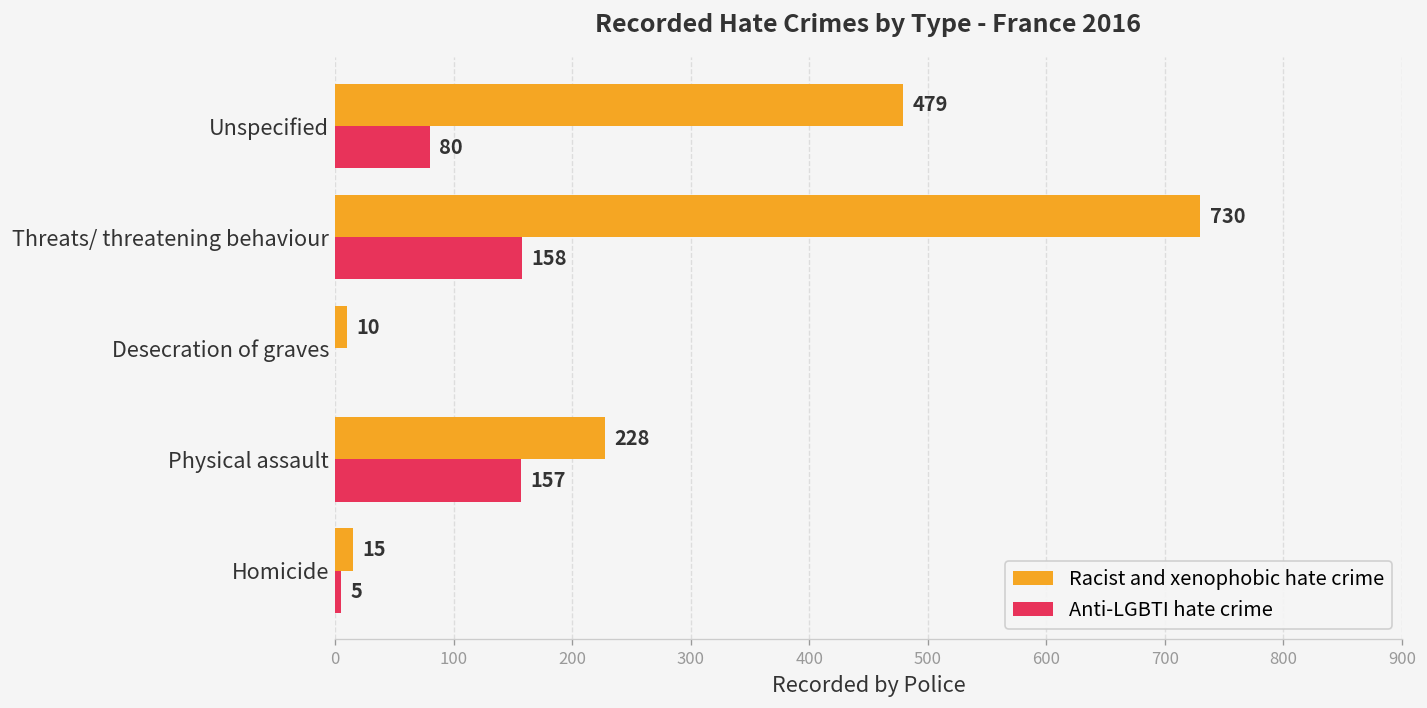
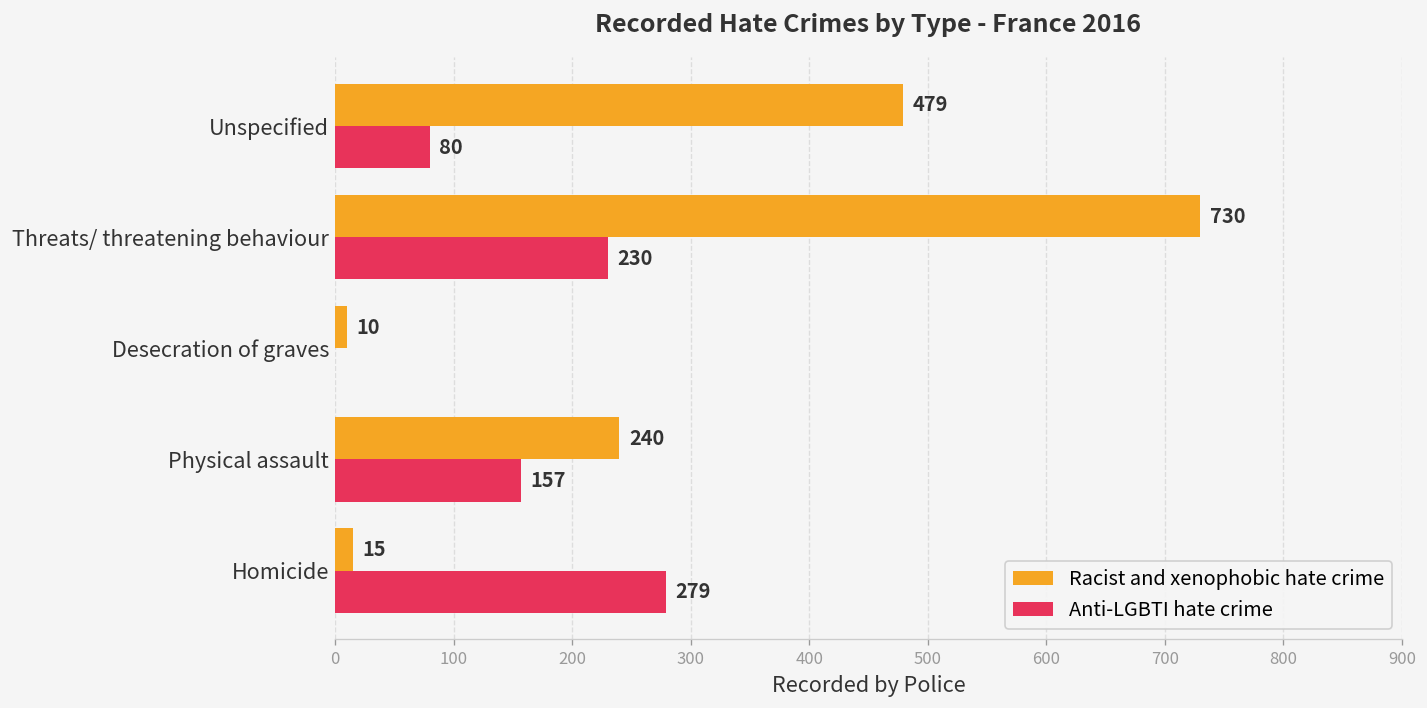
  {
    "Racist and xenophobic hate crime": {
      "Unspecified": 479,
      "Threats/ threatening behaviour": 730,
      "Desecration of graves": 10,
-     "Physical assault": 228,
+     "Physical assault": 240,
      "Homicide": 15
    },
    "Anti-LGBTI hate crime": {
      "Unspecified": 80,
-     "Threats/ threatening behaviour": 158,
+     "Threats/ threatening behaviour": 230,
      "Physical assault": 157,
-     "Homicide": 5
+     "Homicide": 279
    }
  }
